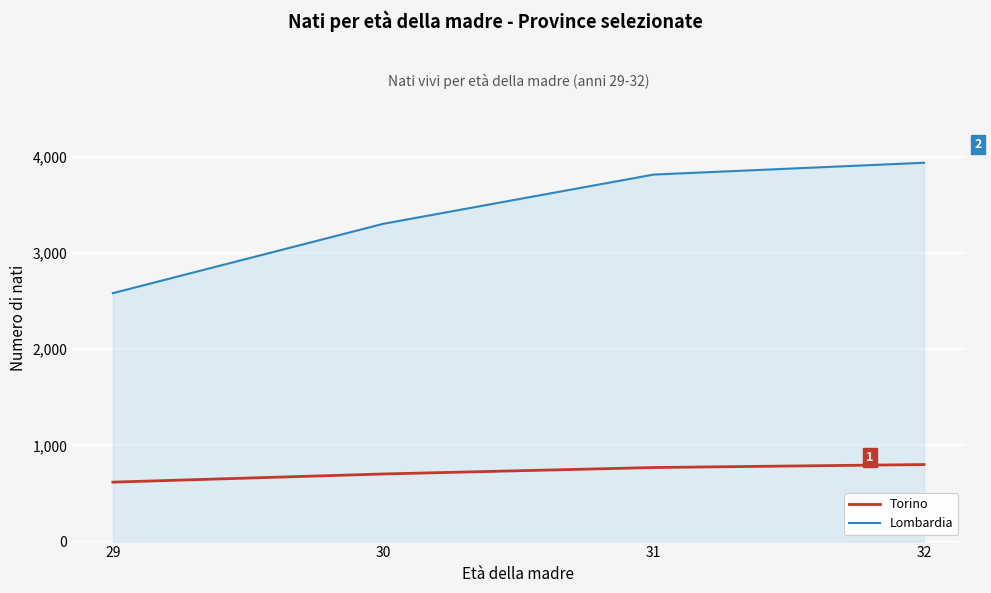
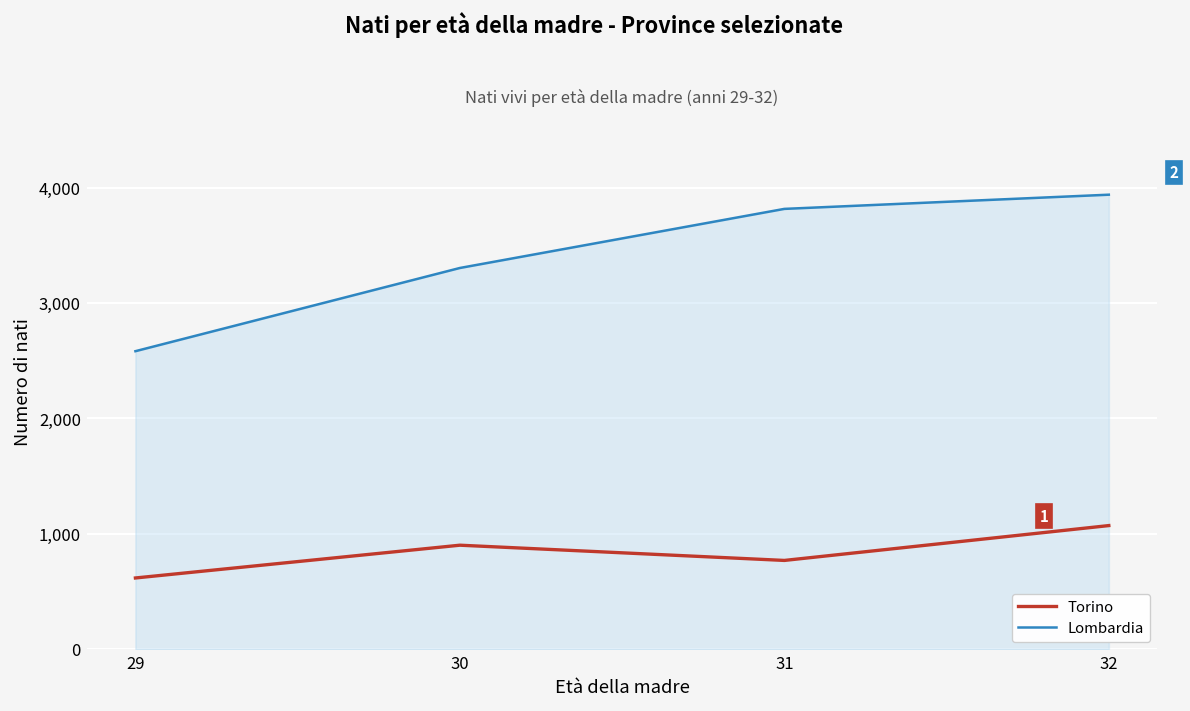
  {
    "Torino": {
      "29": "600",
-     "30": "700",
+     "30": "900",
      "31": "800",
-     "32": "800"
+     "32": "1,100"
    },
    "Lombardia": {
      "29": "2,600",
      "30": "3,300",
      "31": "3,800",
      "32": "3,900"
    }
  }
